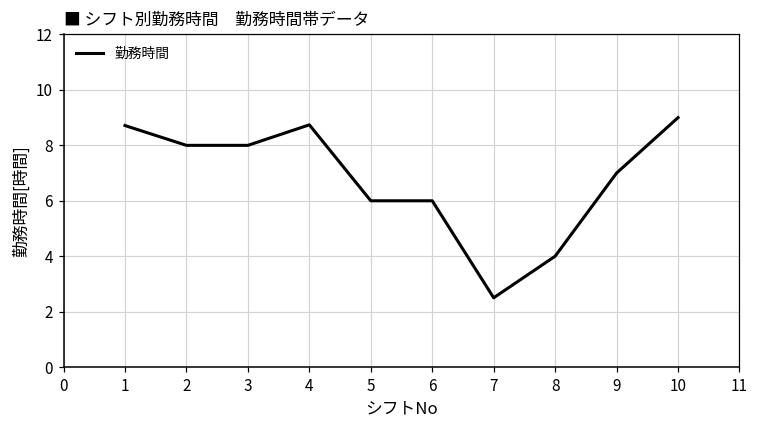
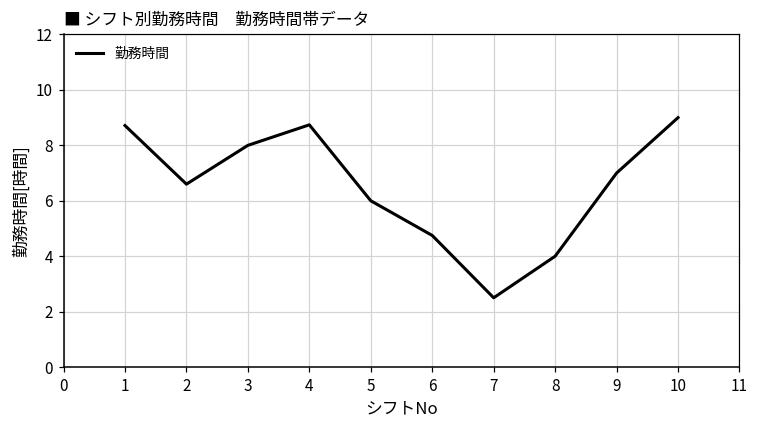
  {
    "1": 8.7,
-   "2": 8.0,
+   "2": 6.6,
    "3": 8.0,
    "4": 8.7,
    "5": 6.0,
-   "6": 6.0,
+   "6": 4.7,
    "7": 2.5,
    "8": 4.0,
    "9": 7.0,
    "10": 9.0
  }
